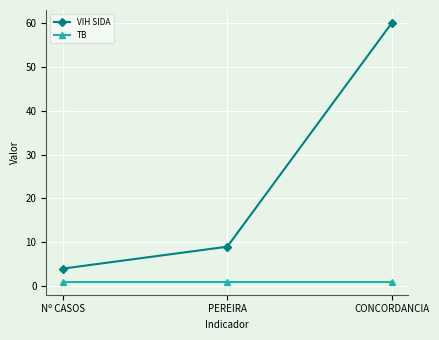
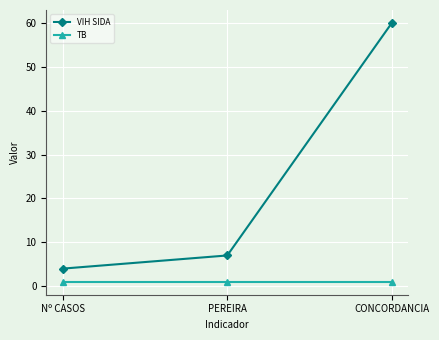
  {
    "VIH SIDA": {
      "Nº CASOS": 4,
-     "PEREIRA": 9,
+     "PEREIRA": 7,
      "CONCORDANCIA": 60
    },
    "TB": {
      "Nº CASOS": 1,
      "PEREIRA": 1,
      "CONCORDANCIA": 1
    }
  }
